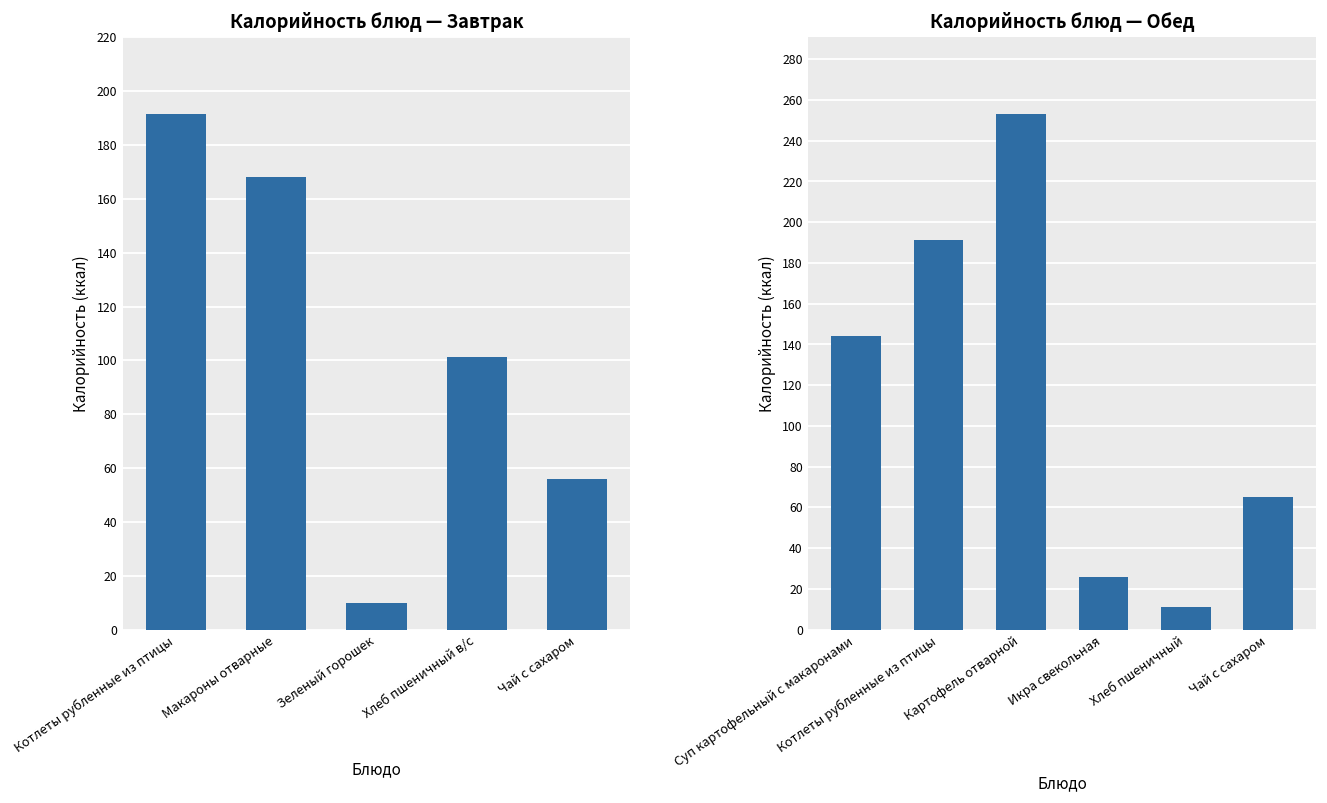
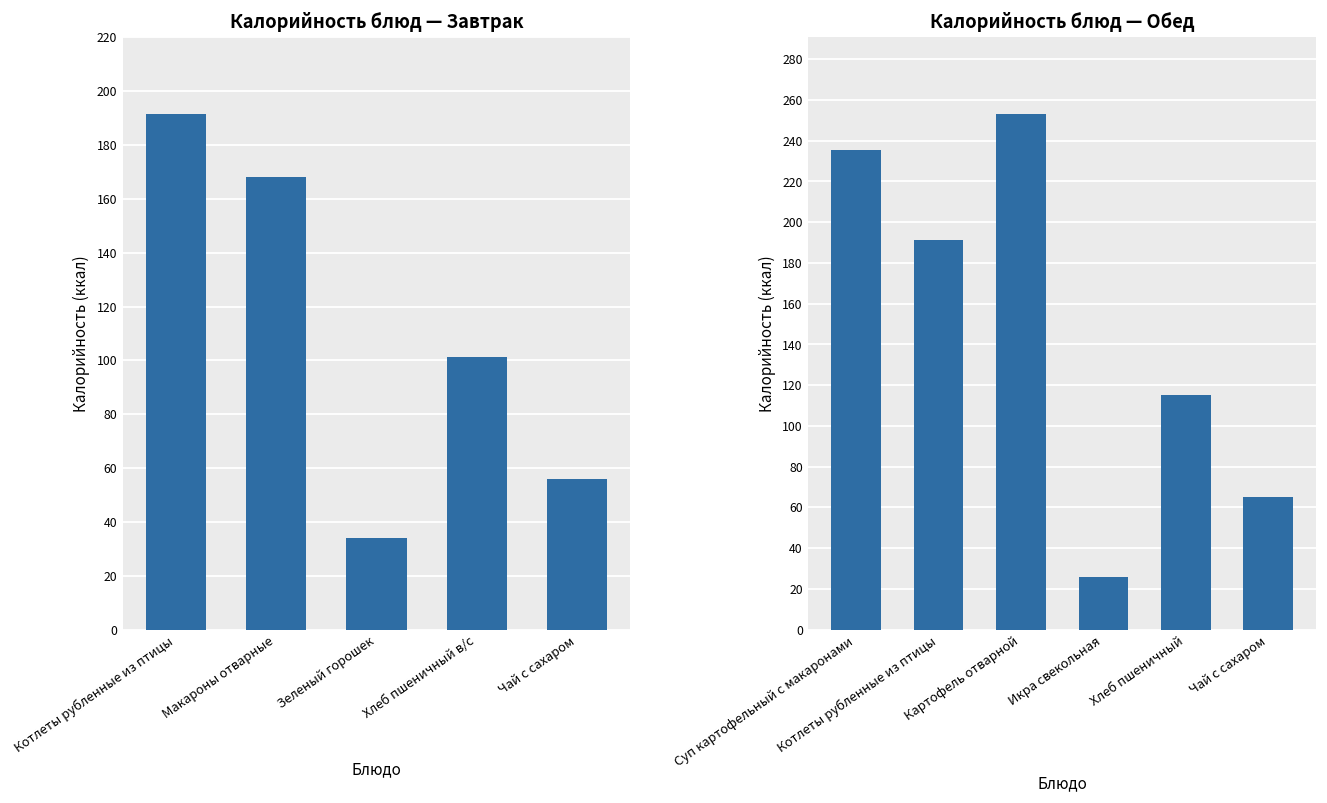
  {
    "Калорийность блюд — Завтрак": {
      "Котлеты рубленные из птицы": 191,
      "Макароны отварные": 168,
-     "Зеленый горошек": 10,
+     "Зеленый горошек": 34,
      "Хлеб пшеничный в/с": 101,
      "Чай с сахаром": 56
    },
    "Калорийность блюд — Обед": {
-     "Суп картофельный с макаронами": 144,
+     "Суп картофельный с макаронами": 235,
      "Котлеты рубленные из птицы": 191,
      "Картофель отварной": 253,
      "Икра свекольная": 26,
-     "Хлеб пшеничный": 11,
+     "Хлеб пшеничный": 115,
      "Чай с сахаром": 65
    }
  }
